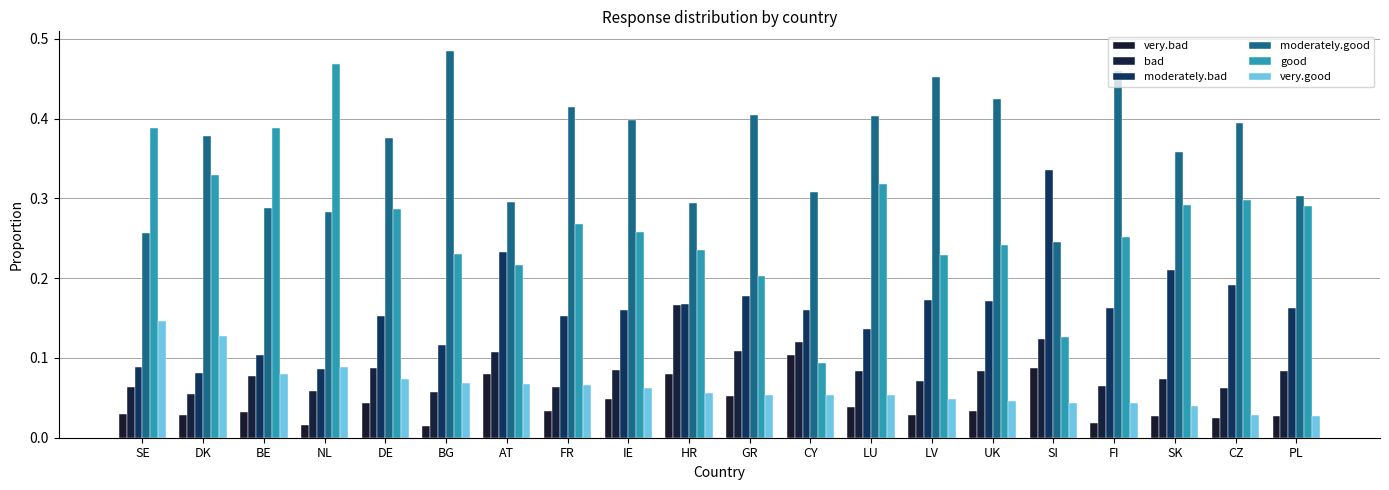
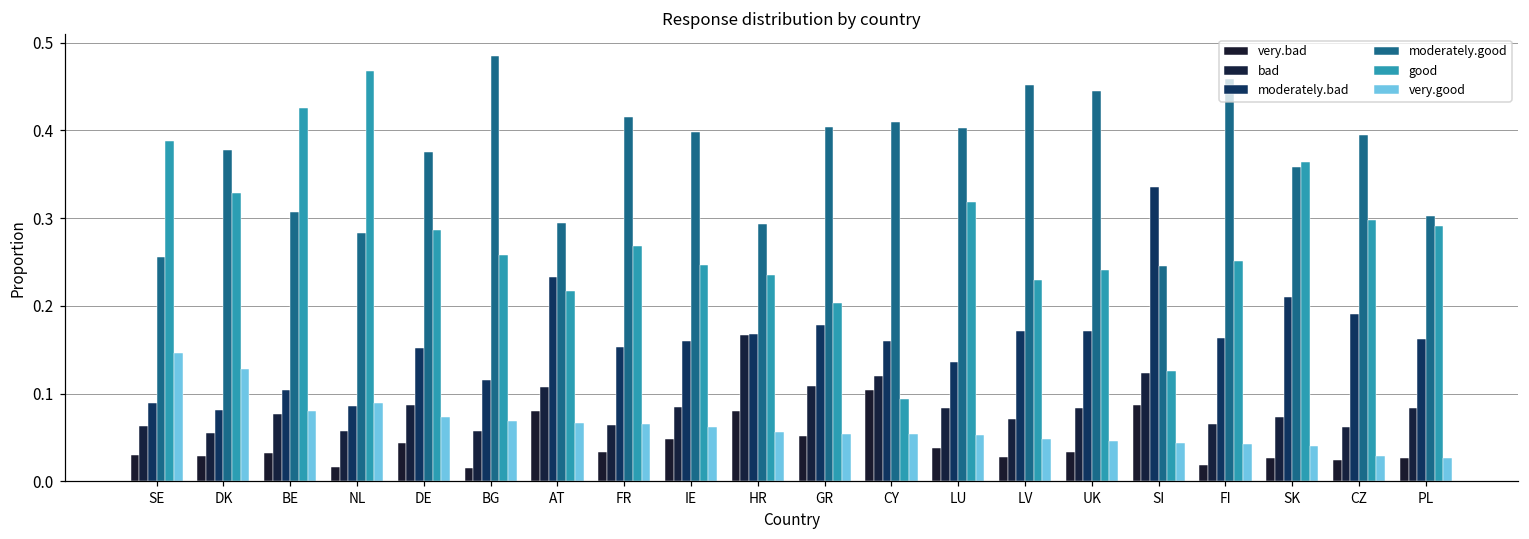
  {
    "moderately.good": {
      "SE": 0.26,
      "DK": 0.38,
-     "BE": 0.29,
+     "BE": 0.31,
      "NL": 0.28,
      "DE": 0.38,
      "BG": 0.49,
      "AT": 0.30,
      "FR": 0.42,
      "IE": 0.40,
      "HR": 0.29,
      "GR": 0.40,
-     "CY": 0.31,
+     "CY": 0.41,
      "LU": 0.40,
      "LV": 0.45,
-     "UK": 0.42,
+     "UK": 0.45,
      "SI": 0.25,
      "SK": 0.36,
      "CZ": 0.39,
      "PL": 0.30
    },
    "good": {
      "SE": 0.39,
      "DK": 0.33,
-     "BE": 0.39,
+     "BE": 0.43,
      "NL": 0.47,
      "DE": 0.29,
-     "BG": 0.23,
+     "BG": 0.26,
      "AT": 0.22,
      "FR": 0.27,
-     "IE": 0.26,
+     "IE": 0.25,
      "HR": 0.24,
      "GR": 0.20,
      "CY": 0.09,
      "LU": 0.32,
      "LV": 0.23,
      "UK": 0.24,
      "SI": 0.13,
      "FI": 0.25,
-     "SK": 0.29,
+     "SK": 0.36,
      "CZ": 0.30,
      "PL": 0.29
    },
    "very.good": {
      "SE": 0.15,
      "DK": 0.13,
      "BE": 0.08,
      "NL": 0.09,
      "DE": 0.07,
      "BG": 0.07,
      "AT": 0.07,
      "FR": 0.07,
      "IE": 0.06,
      "HR": 0.06,
      "GR": 0.05,
      "CY": 0.05,
      "LU": 0.05,
      "LV": 0.05,
      "UK": 0.05,
      "SI": 0.04,
      "FI": 0.04,
      "SK": 0.04,
      "CZ": 0.03,
      "PL": 0.03
    }
  }
